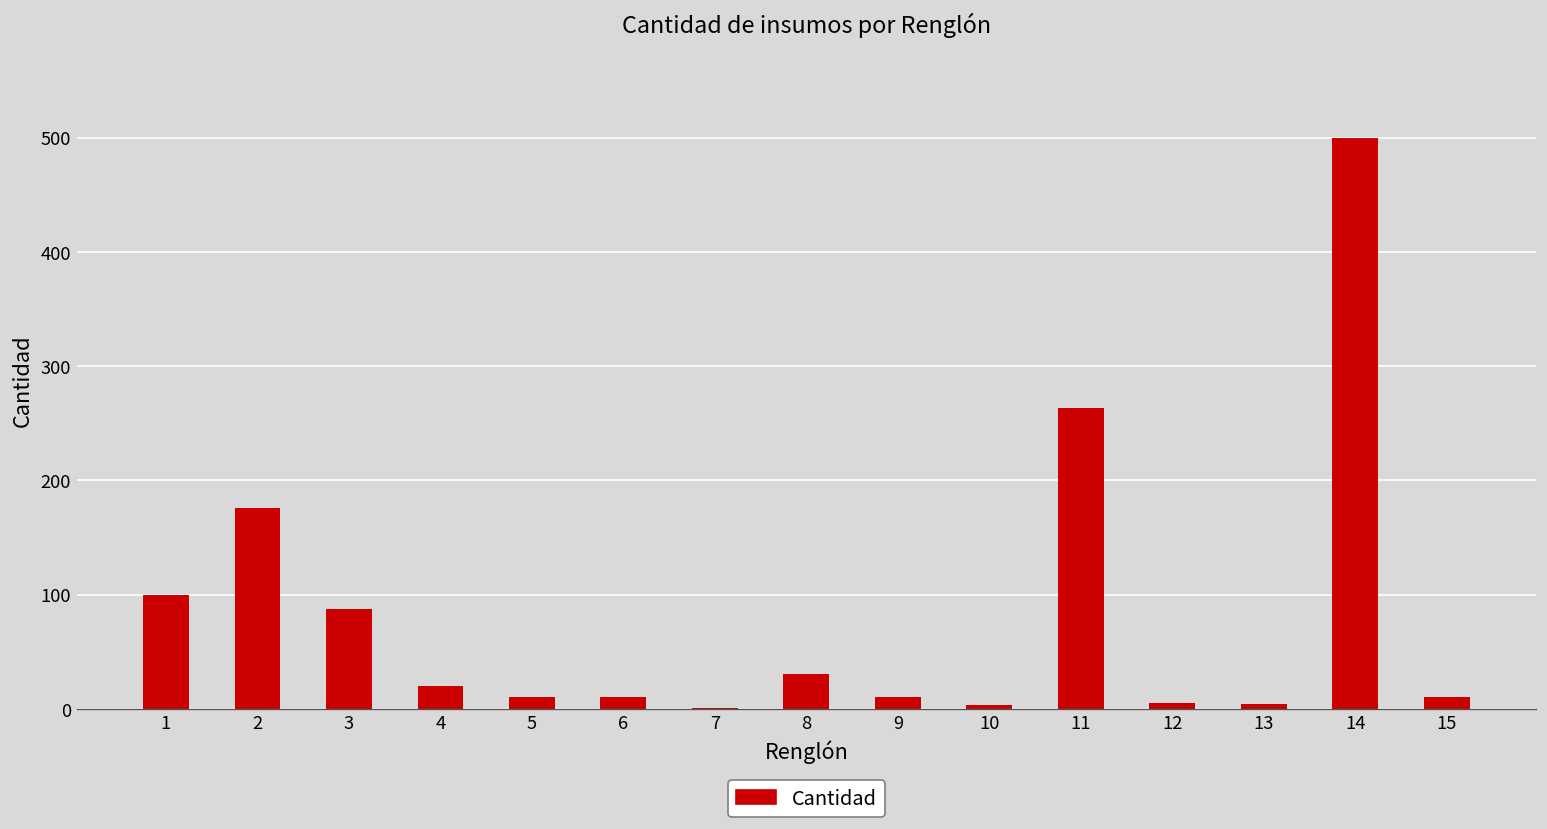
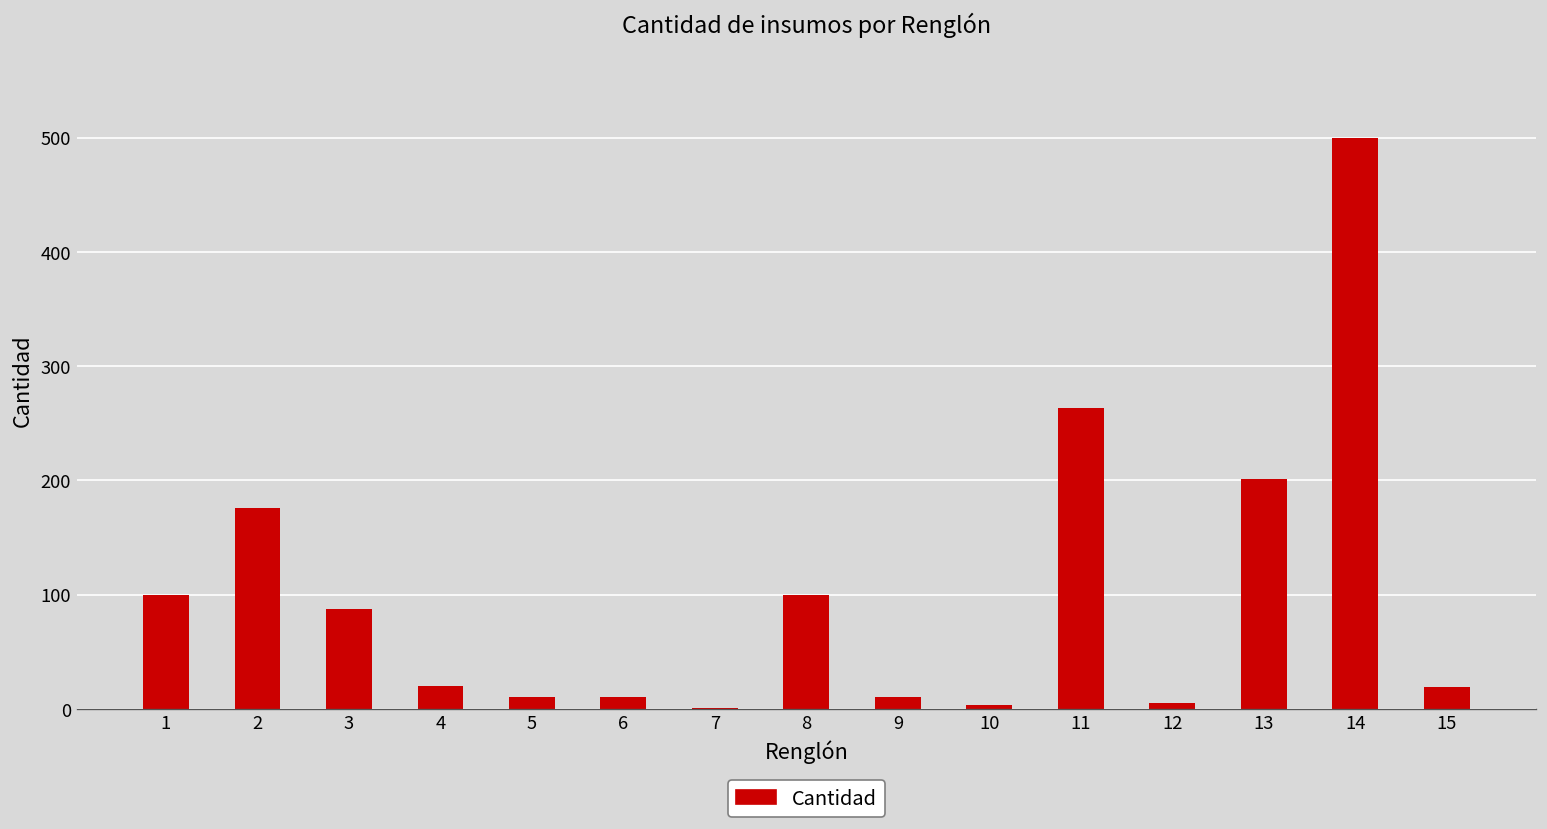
  {
    "1": 100,
    "2": 180,
    "3": 90,
    "4": 20,
    "5": 10,
    "6": 10,
-   "8": 30,
+   "8": 100,
    "9": 10,
    "10": 0,
    "11": 260,
    "12": 10,
-   "13": 0,
+   "13": 200,
    "14": 500,
-   "15": 10
+   "15": 20
  }
